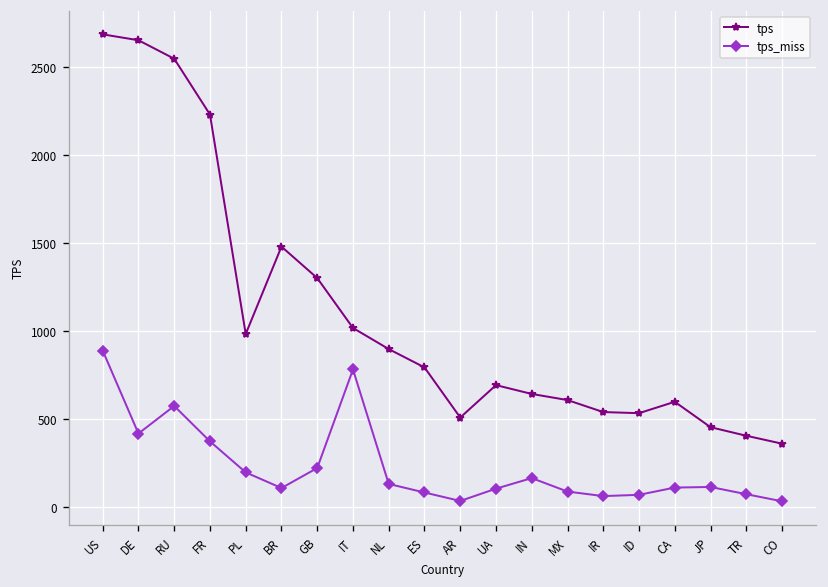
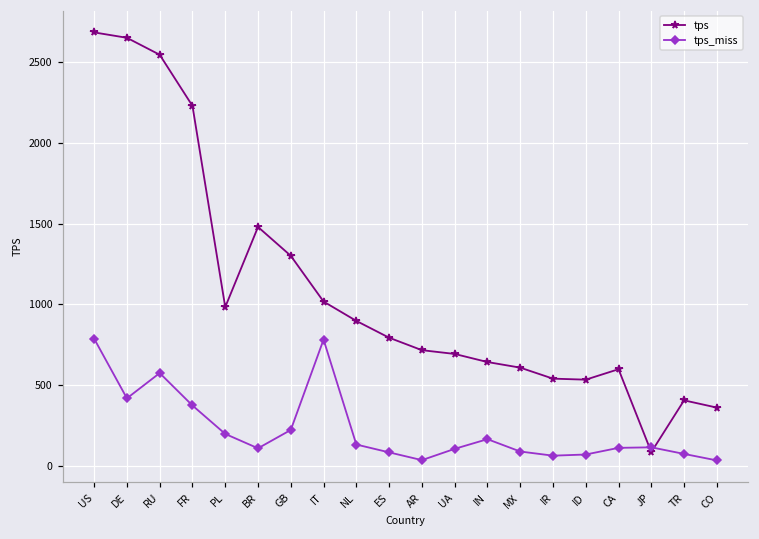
  {
    "tps": {
      "US": 2680,
      "DE": 2650,
      "RU": 2540,
      "FR": 2230,
      "PL": 980,
      "BR": 1480,
      "GB": 1300,
      "IT": 1020,
      "NL": 900,
      "ES": 790,
-     "AR": 510,
+     "AR": 720,
      "UA": 690,
      "IN": 640,
      "MX": 610,
      "IR": 540,
      "ID": 530,
      "CA": 600,
-     "JP": 450,
+     "JP": 90,
      "TR": 410,
      "CO": 360
    },
    "tps_miss": {
-     "US": 890,
+     "US": 790,
      "DE": 420,
      "RU": 570,
      "FR": 370,
      "PL": 200,
      "BR": 110,
      "GB": 220,
      "IT": 780,
      "NL": 130,
      "ES": 80,
      "AR": 40,
      "UA": 110,
      "IN": 170,
      "MX": 90,
      "IR": 60,
      "ID": 70,
      "CA": 110,
      "JP": 120,
      "TR": 70,
      "CO": 30
    }
  }
